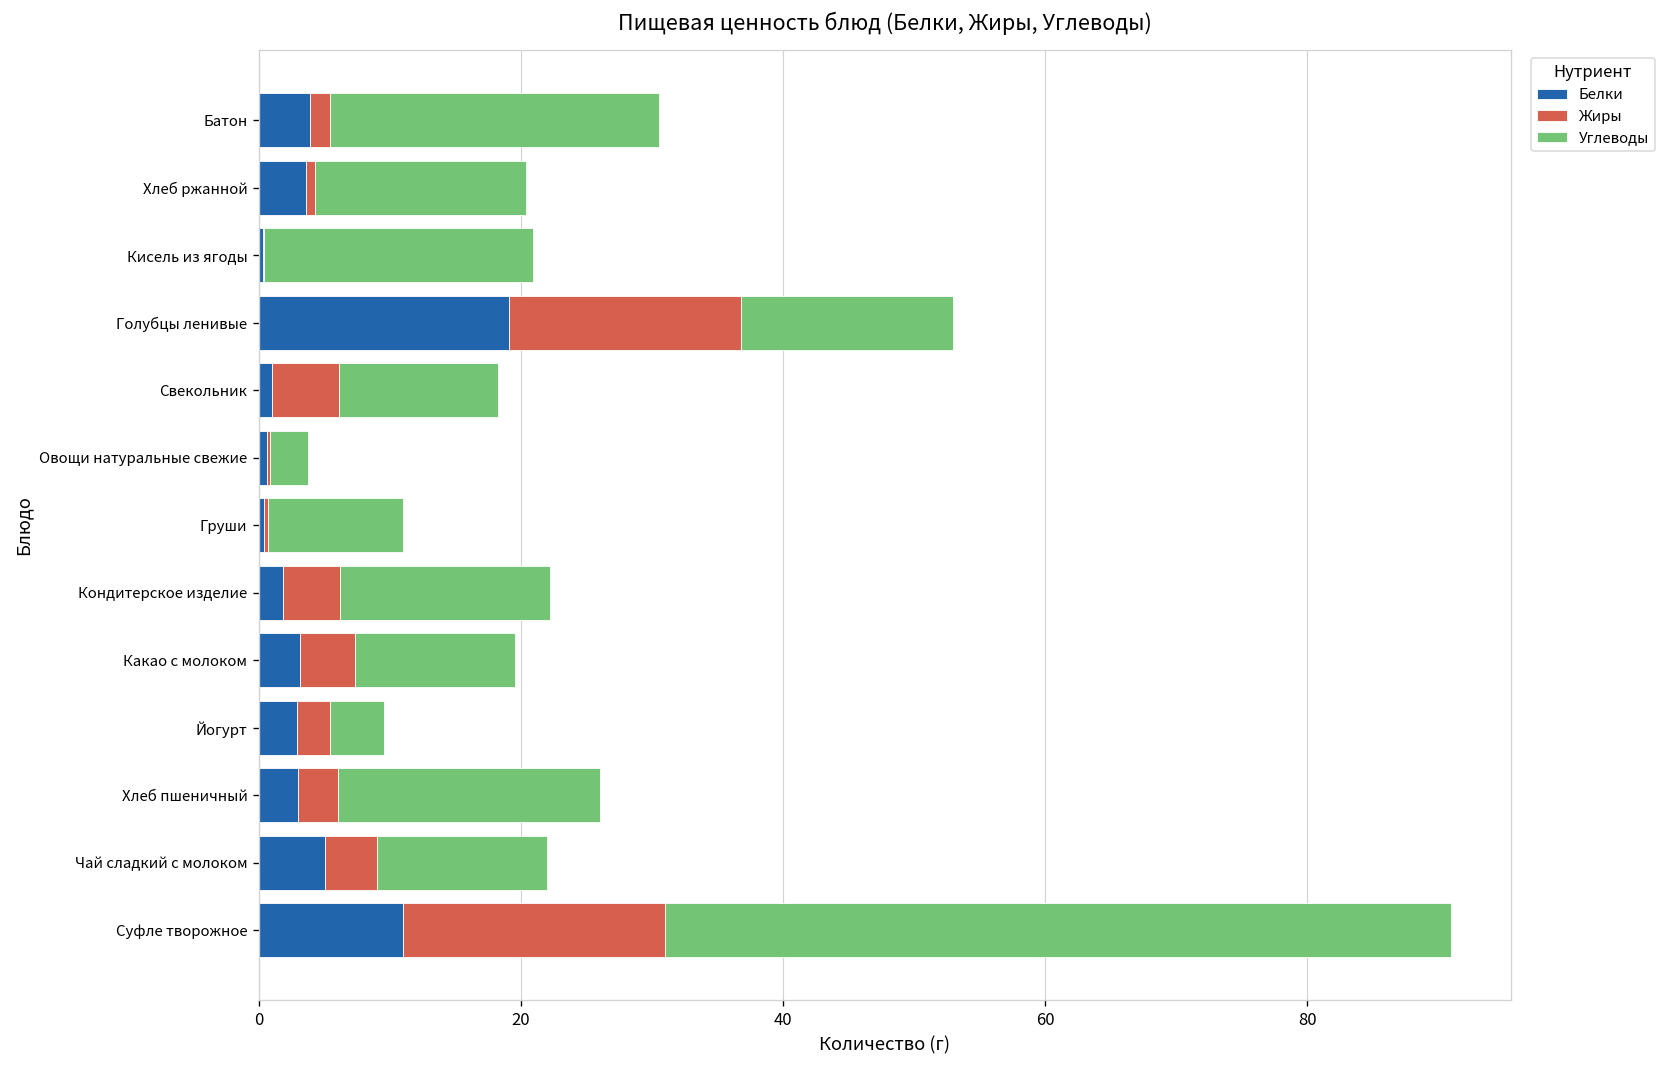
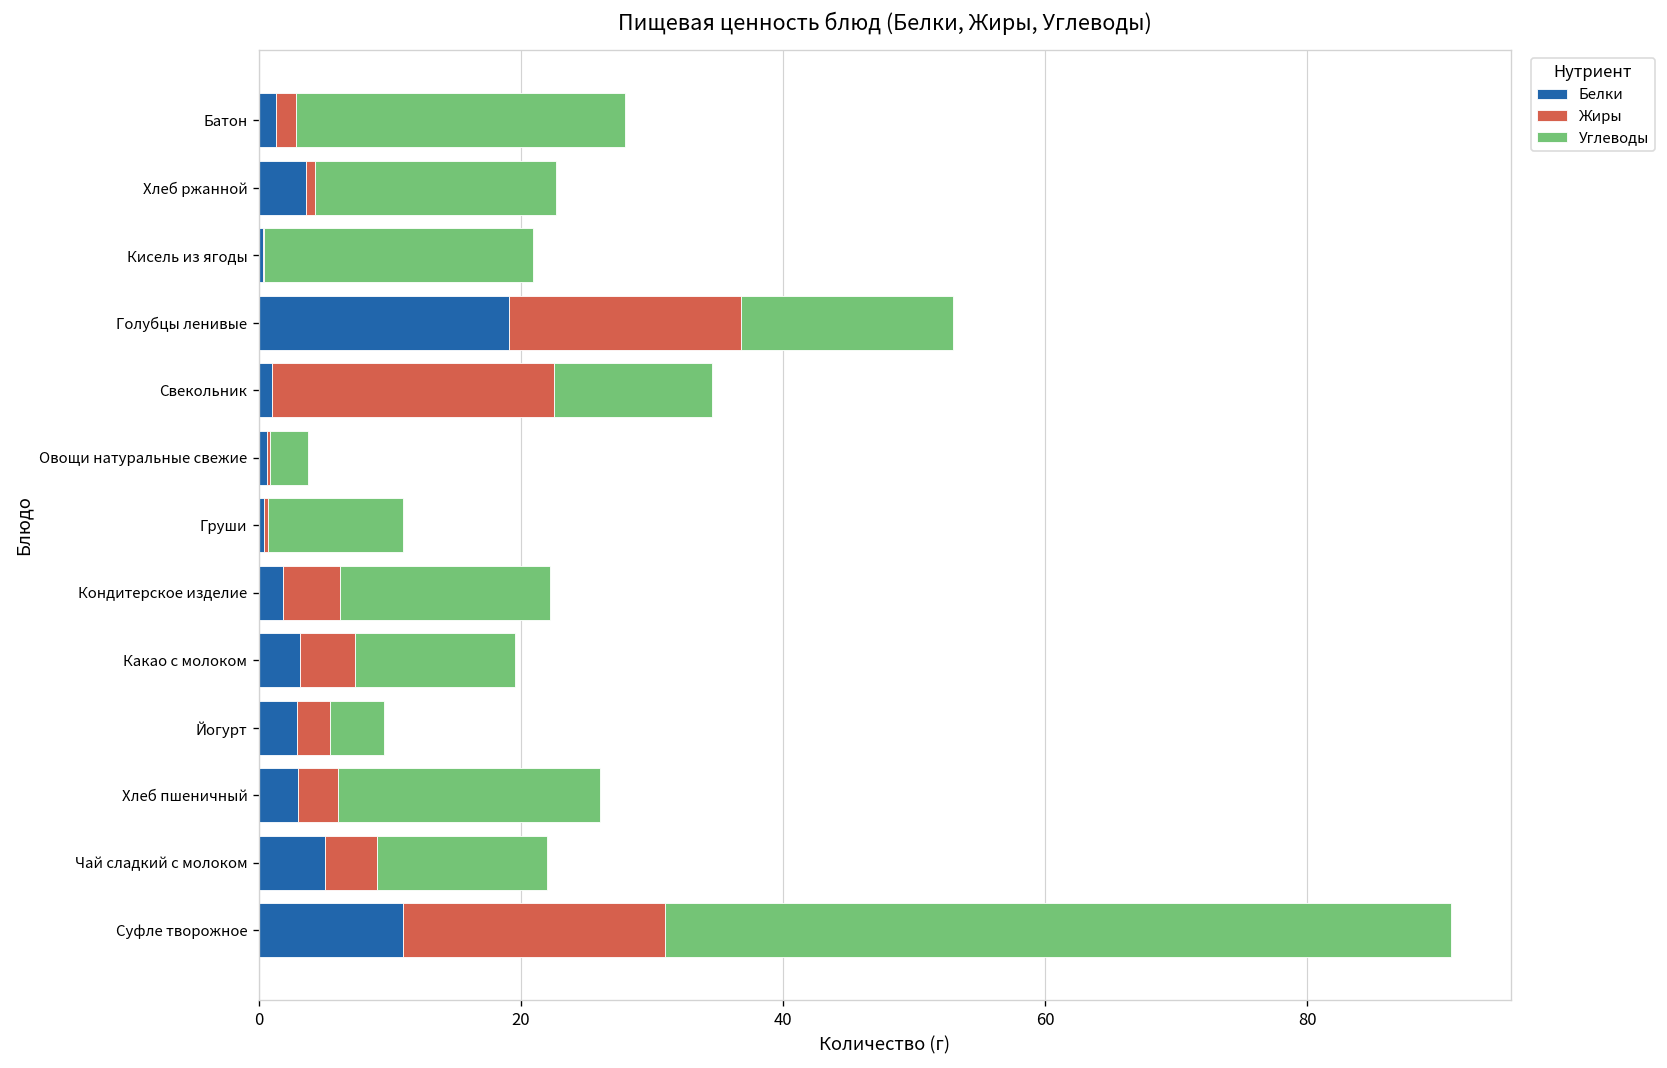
  {
    "Белки": {
-     "Батон": 3.9,
+     "Батон": 1.3,
      "Хлеб ржанной": 3.6,
      "Кисель из ягоды": 0.3,
      "Голубцы ленивые": 19.1,
      "Свекольник": 1.0,
      "Овощи натуральные свежие": 0.6,
      "Груши": 0.4,
      "Кондитерское изделие": 1.8,
      "Какао с молоком": 3.1,
      "Йогурт": 2.9,
      "Хлеб пшеничный": 3.0,
      "Чай сладкий с молоком": 5.0,
      "Суфле творожное": 11.0
    },
    "Жиры": {
      "Батон": 1.5,
      "Хлеб ржанной": 0.7,
      "Голубцы ленивые": 17.7,
-     "Свекольник": 5.1,
+     "Свекольник": 21.5,
      "Груши": 0.3,
      "Кондитерское изделие": 4.4,
      "Какао с молоком": 4.2,
      "Йогурт": 2.5,
      "Хлеб пшеничный": 3.0,
      "Чай сладкий с молоком": 4.0,
      "Суфле творожное": 20.0
    },
    "Углеводы": {
      "Батон": 25.1,
-     "Хлеб ржанной": 16.1,
+     "Хлеб ржанной": 18.4,
      "Кисель из ягоды": 20.5,
      "Голубцы ленивые": 16.2,
      "Свекольник": 12.1,
      "Овощи натуральные свежие": 2.9,
      "Груши": 10.3,
      "Кондитерское изделие": 16.0,
      "Какао с молоком": 12.2,
      "Йогурт": 4.1,
      "Хлеб пшеничный": 20.0,
      "Чай сладкий с молоком": 13.0,
      "Суфле творожное": 60.0
    }
  }
